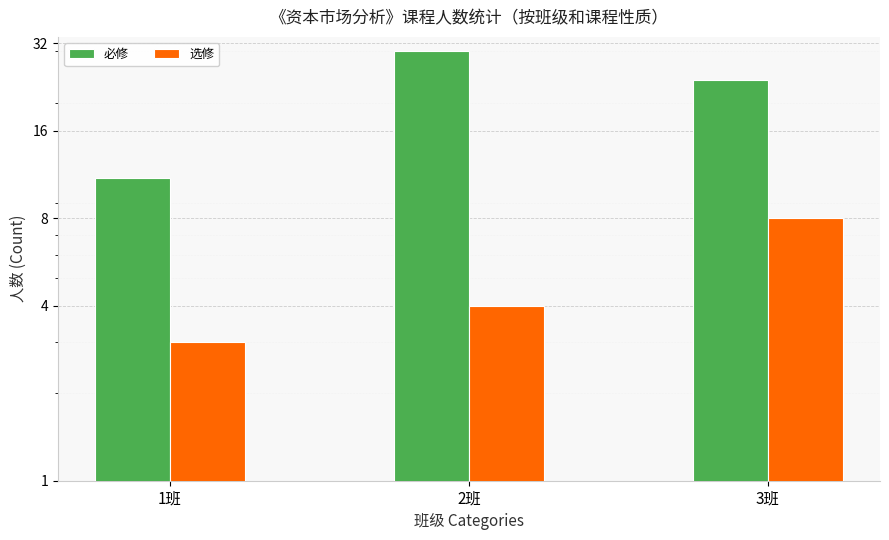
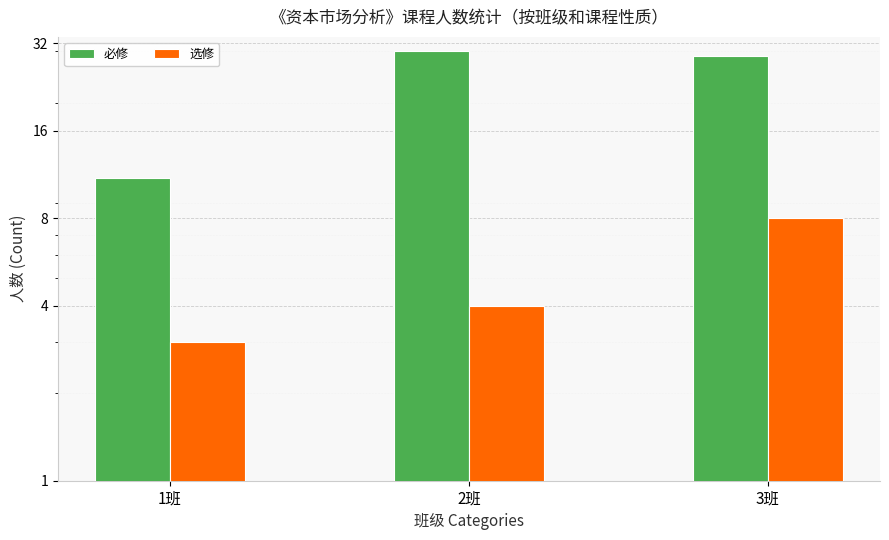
  {
    "必修": {
      "1班": 11,
      "2班": 30,
-     "3班": 24
+     "3班": 29
    },
    "选修": {
      "1班": 3,
      "2班": 4,
      "3班": 8
    }
  }
